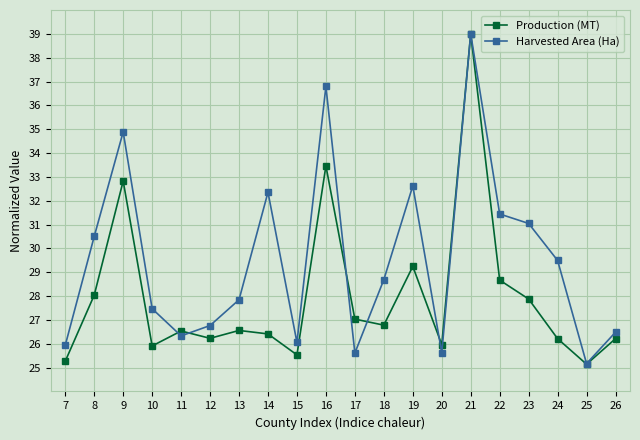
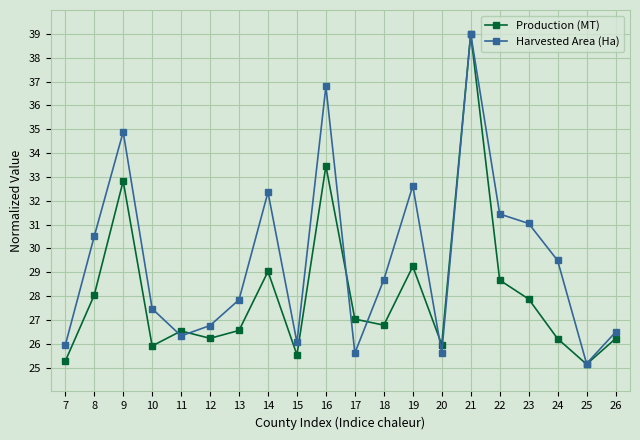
  {
    "Production (MT)": {
      "7": 25.3,
      "8": 28.0,
      "9": 32.8,
      "10": 25.9,
      "11": 26.5,
      "12": 26.2,
      "13": 26.6,
-     "14": 26.4,
+     "14": 29.0,
      "15": 25.5,
      "16": 33.5,
      "17": 27.0,
      "18": 26.8,
      "19": 29.2,
      "20": 26.0,
      "22": 28.7,
      "23": 27.9,
      "24": 26.2,
      "26": 26.2
    },
    "Harvested Area (Ha)": {
      "7": 25.9,
      "8": 30.5,
      "9": 34.9,
      "10": 27.5,
      "11": 26.3,
      "12": 26.8,
      "13": 27.8,
      "14": 32.4,
      "15": 26.1,
      "16": 36.8,
      "17": 25.6,
      "18": 28.7,
      "19": 32.6,
      "20": 25.6,
      "22": 31.4,
      "23": 31.0,
      "24": 29.5,
      "26": 26.5
    }
  }
